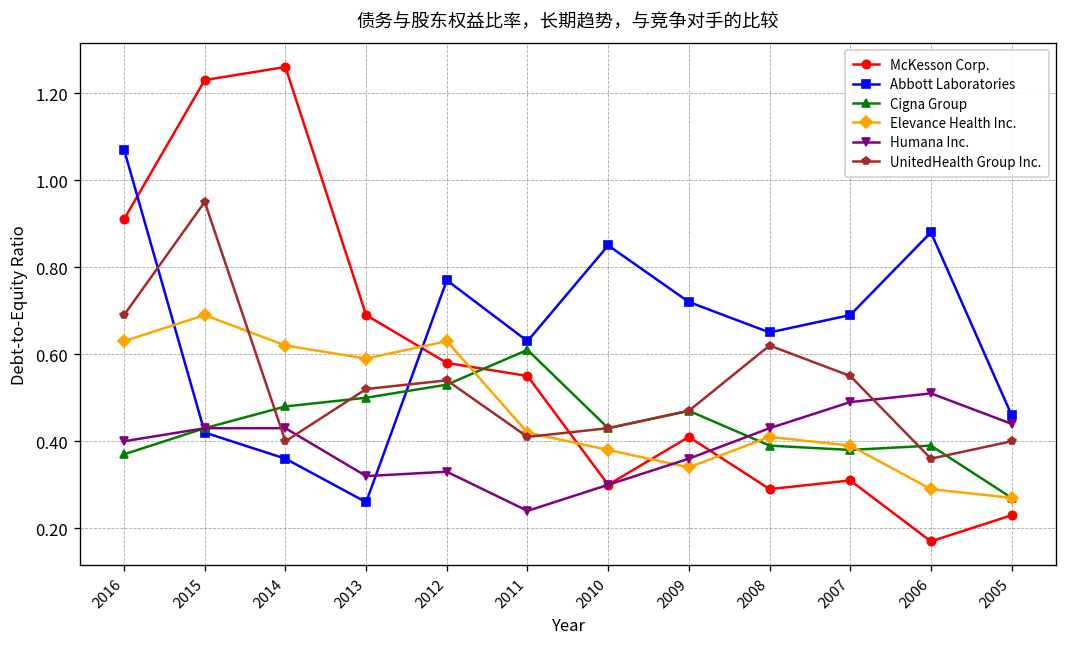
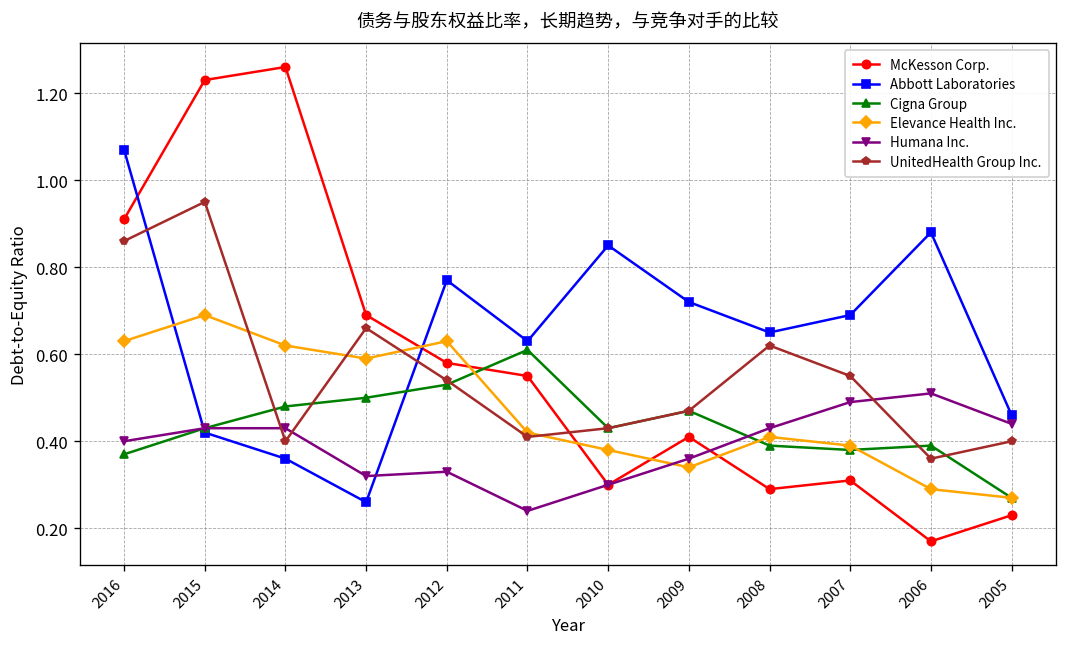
  {
    "McKesson Corp.": {
      "2016": 0.91,
      "2015": 1.23,
      "2014": 1.26,
      "2013": 0.69,
      "2012": 0.58,
      "2011": 0.55,
      "2009": 0.41,
      "2008": 0.29,
      "2007": 0.31,
      "2006": 0.17,
      "2005": 0.23
    },
    "Abbott Laboratories": {
      "2016": 1.07,
      "2015": 0.42,
      "2014": 0.36,
      "2013": 0.26,
      "2012": 0.77,
      "2011": 0.63,
      "2010": 0.85,
      "2009": 0.72,
      "2008": 0.65,
      "2007": 0.69,
      "2006": 0.88,
      "2005": 0.46
    },
    "Cigna Group": {
      "2016": 0.37,
      "2014": 0.48,
      "2013": 0.50,
      "2012": 0.53,
      "2011": 0.61,
      "2008": 0.39,
      "2007": 0.38,
      "2006": 0.39
    },
    "Elevance Health Inc.": {
      "2016": 0.63,
      "2015": 0.69,
      "2014": 0.62,
      "2013": 0.59,
      "2012": 0.63,
      "2011": 0.42,
      "2010": 0.38,
      "2009": 0.34,
      "2008": 0.41,
      "2007": 0.39,
      "2006": 0.29
    },
    "Humana Inc.": {
      "2016": 0.40,
      "2014": 0.43,
      "2013": 0.32,
      "2012": 0.33,
      "2011": 0.24,
      "2009": 0.36,
      "2008": 0.43,
      "2007": 0.49,
      "2006": 0.51,
      "2005": 0.44
    },
    "UnitedHealth Group Inc.": {
-     "2016": 0.69,
+     "2016": 0.86,
      "2015": 0.95,
      "2014": 0.40,
-     "2013": 0.52,
+     "2013": 0.66,
      "2012": 0.54,
      "2011": 0.41,
      "2008": 0.62,
      "2007": 0.55,
      "2006": 0.36,
      "2005": 0.40
    }
  }
